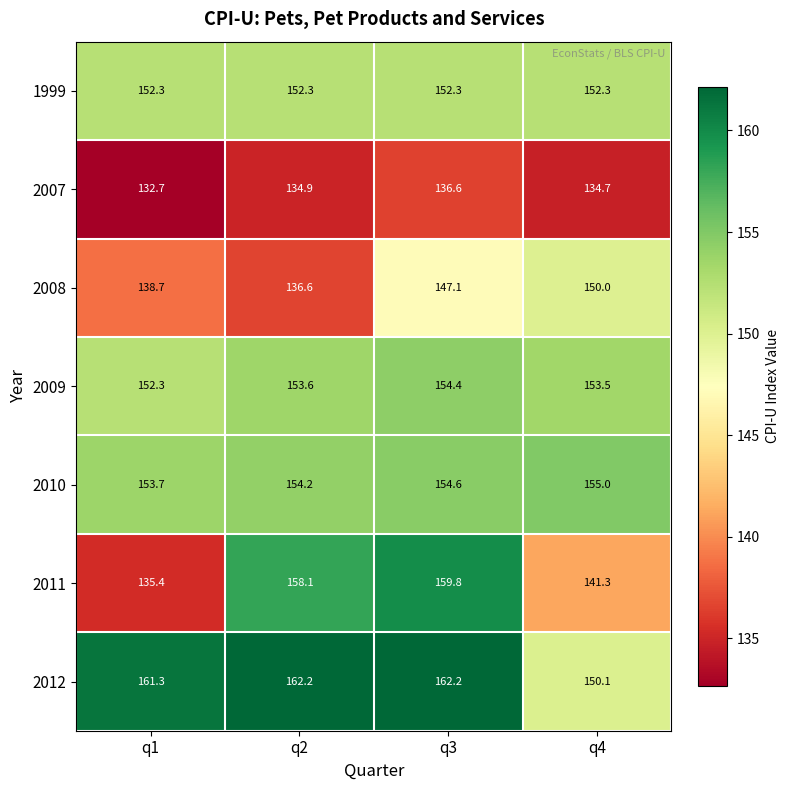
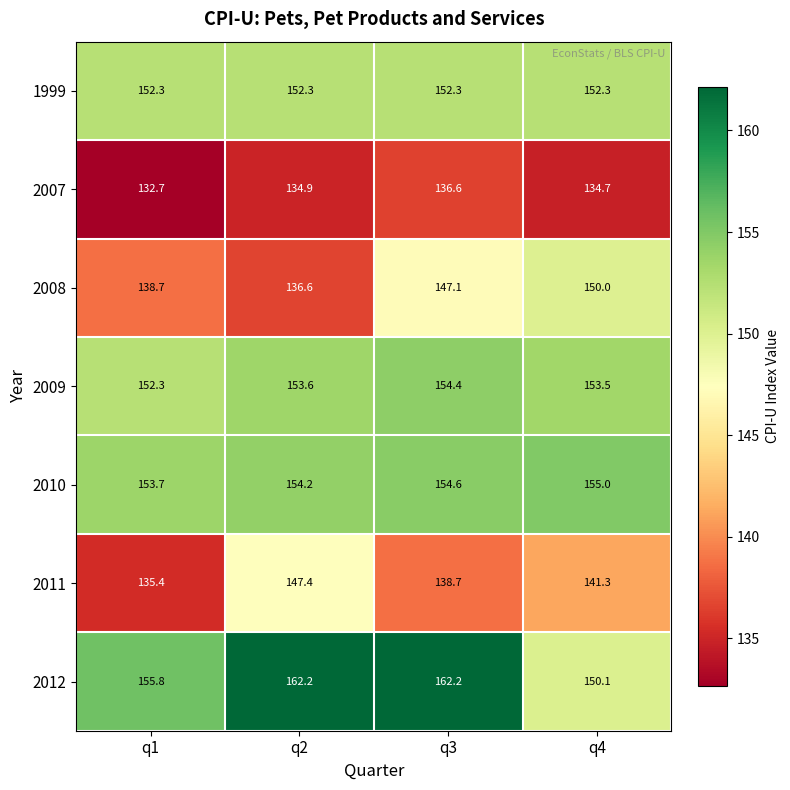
  {
    "1999": {
      "q1": 152.3,
      "q2": 152.3,
      "q3": 152.3
    },
    "2007": {
      "q1": 132.7,
      "q2": 134.9,
      "q3": 136.6,
      "q4": 134.7
    },
    "2008": {
      "q1": 138.7,
      "q2": 136.6,
      "q3": 147.1,
      "q4": 150.0
    },
    "2009": {
      "q1": 152.3,
      "q2": 153.6,
      "q3": 154.4,
      "q4": 153.5
    },
    "2010": {
      "q1": 153.7,
      "q2": 154.2,
      "q3": 154.6,
      "q4": 155.0
    },
    "2011": {
      "q1": 135.4,
-     "q2": 158.1,
-     "q3": 159.8,
+     "q2": 147.4,
+     "q3": 138.7,
      "q4": 141.3
    },
    "2012": {
-     "q1": 161.3,
+     "q1": 155.8,
      "q2": 162.2,
      "q3": 162.2,
      "q4": 150.1
    }
  }
